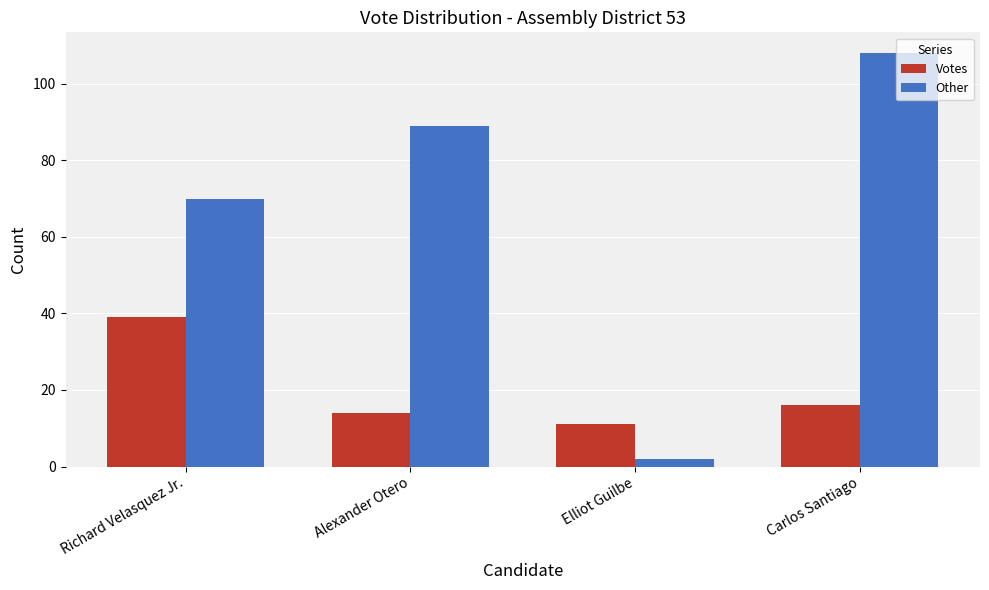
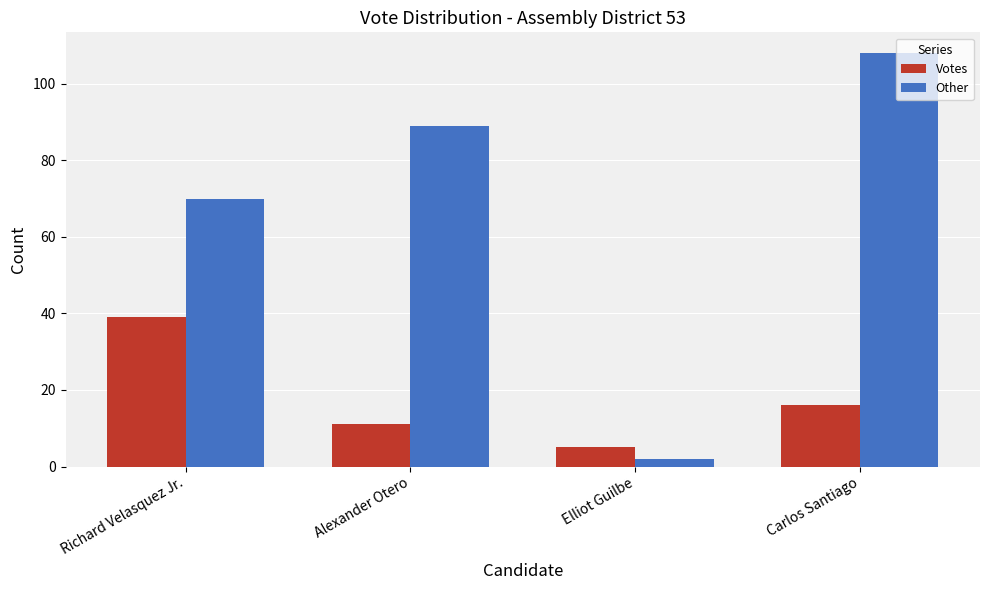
  {
    "Votes": {
      "Richard Velasquez Jr.": 39,
-     "Alexander Otero": 14,
-     "Elliot Guilbe": 11,
+     "Alexander Otero": 11,
+     "Elliot Guilbe": 5,
      "Carlos Santiago": 16
    },
    "Other": {
      "Richard Velasquez Jr.": 70,
      "Alexander Otero": 89,
      "Elliot Guilbe": 2
    }
  }
